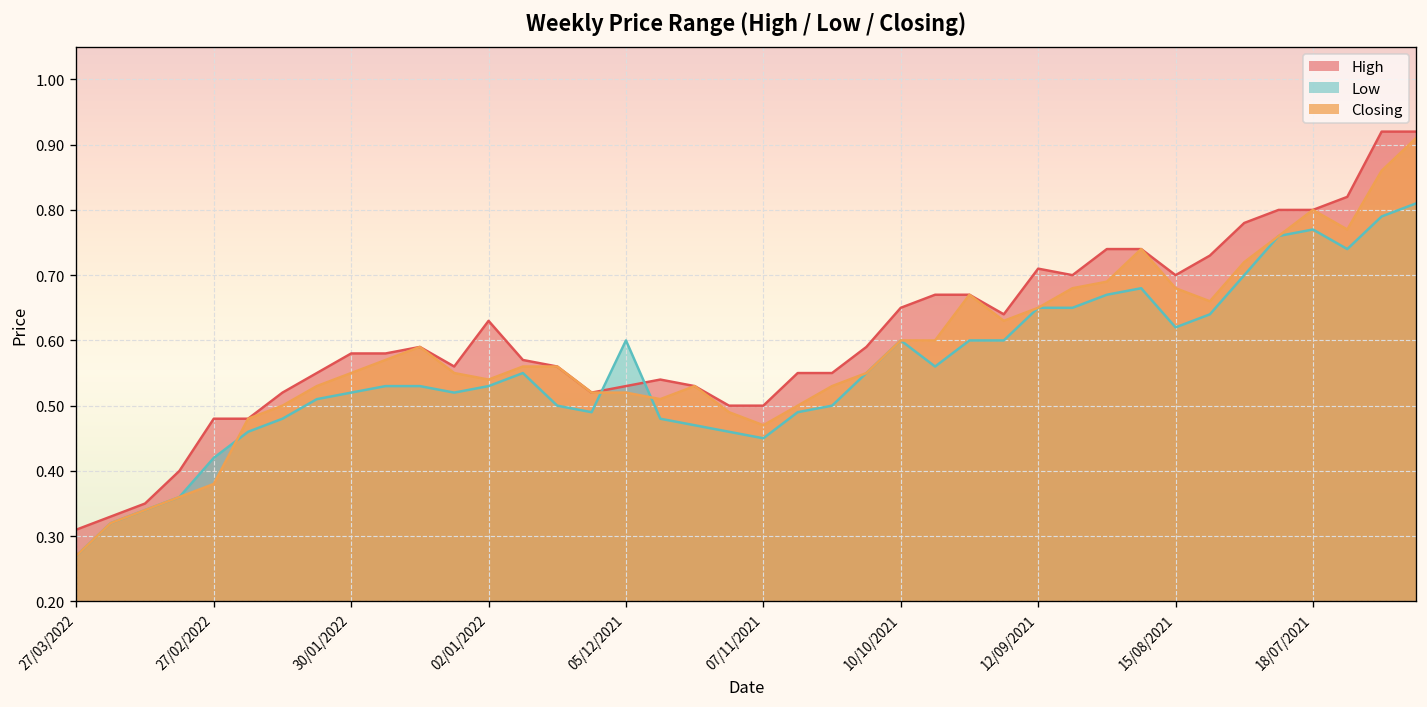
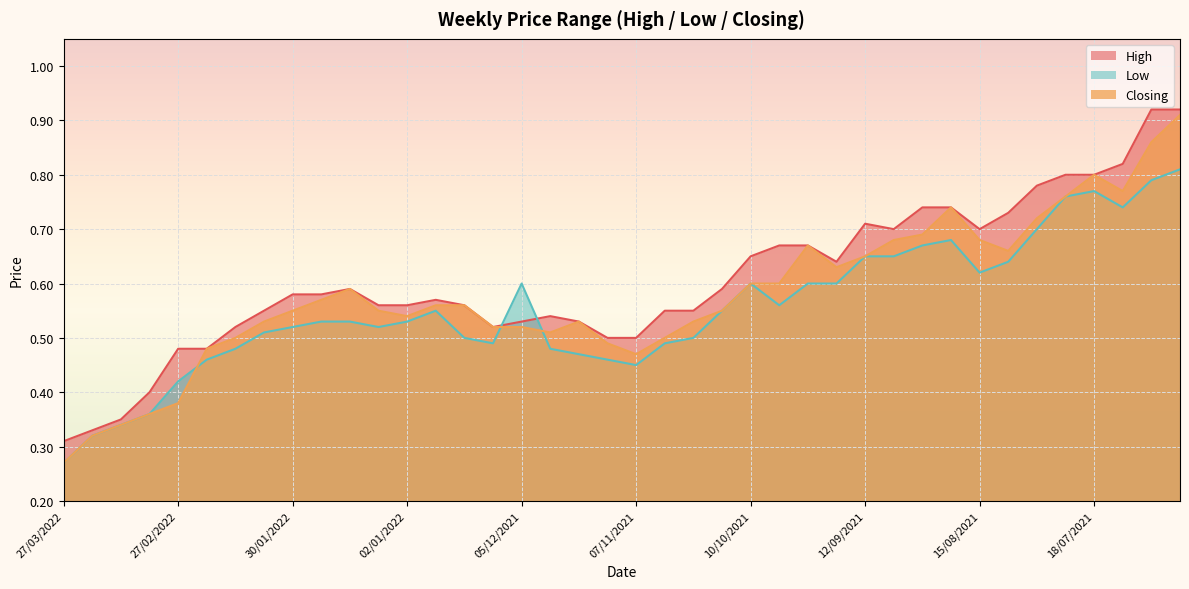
  {
    "High": {
      "27/03/2022": 0.31,
      "27/02/2022": 0.48,
      "30/01/2022": 0.58,
-     "02/01/2022": 0.63,
+     "02/01/2022": 0.56,
      "05/12/2021": 0.53,
      "07/11/2021": 0.50,
      "10/10/2021": 0.65,
      "12/09/2021": 0.71,
      "15/08/2021": 0.70
    },
    "Low": {
      "27/02/2022": 0.42,
      "30/01/2022": 0.52,
      "02/01/2022": 0.53,
      "05/12/2021": 0.60,
      "07/11/2021": 0.45,
      "15/08/2021": 0.62,
      "18/07/2021": 0.77
    },
    "Closing": {
      "27/02/2022": 0.38,
      "30/01/2022": 0.55,
      "02/01/2022": 0.54,
      "05/12/2021": 0.52,
      "07/11/2021": 0.47,
      "15/08/2021": 0.68
    }
  }
